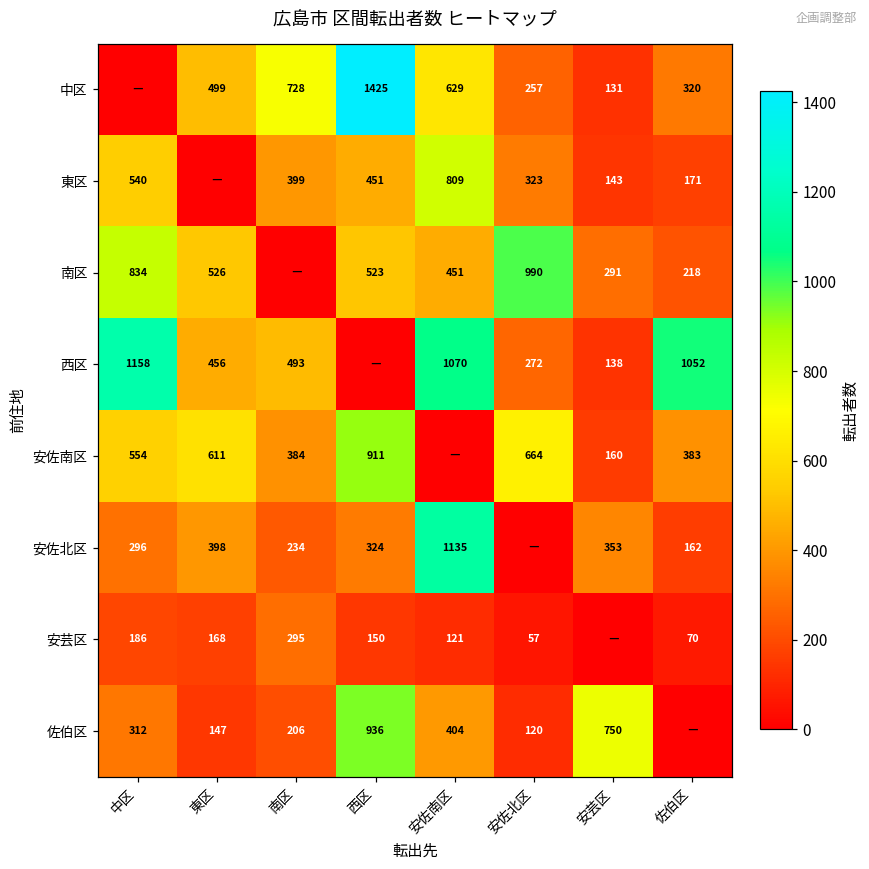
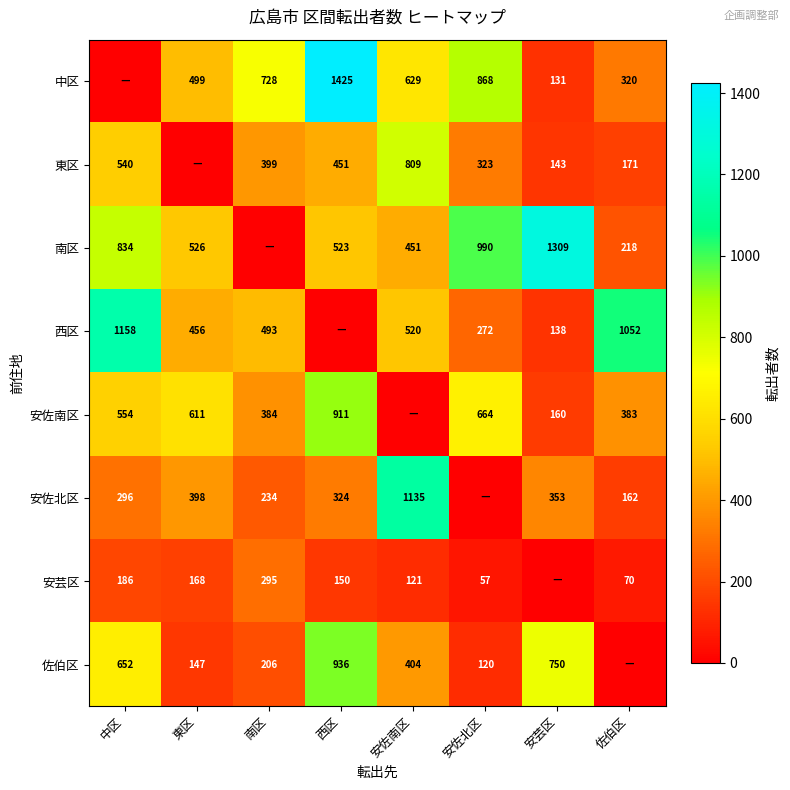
  {
    "中区": {
      "東区": 499,
      "南区": 728,
      "西区": 1425,
      "安佐南区": 629,
-     "安佐北区": 257,
+     "安佐北区": 868,
      "安芸区": 131,
      "佐伯区": 320
    },
    "東区": {
      "中区": 540,
      "南区": 399,
      "西区": 451,
      "安佐南区": 809,
      "安佐北区": 323,
      "安芸区": 143,
      "佐伯区": 171
    },
    "南区": {
      "中区": 834,
      "東区": 526,
      "西区": 523,
      "安佐南区": 451,
      "安佐北区": 990,
-     "安芸区": 291,
+     "安芸区": 1309,
      "佐伯区": 218
    },
    "西区": {
      "中区": 1158,
      "東区": 456,
      "南区": 493,
-     "安佐南区": 1070,
+     "安佐南区": 520,
      "安佐北区": 272,
      "安芸区": 138,
      "佐伯区": 1052
    },
    "安佐南区": {
      "中区": 554,
      "東区": 611,
      "南区": 384,
      "西区": 911,
      "安佐北区": 664,
      "安芸区": 160,
      "佐伯区": 383
    },
    "安佐北区": {
      "中区": 296,
      "東区": 398,
      "南区": 234,
      "西区": 324,
      "安佐南区": 1135,
      "安芸区": 353,
      "佐伯区": 162
    },
    "安芸区": {
      "中区": 186,
      "東区": 168,
      "南区": 295,
      "西区": 150,
      "安佐南区": 121,
      "安佐北区": 57,
      "佐伯区": 70
    },
    "佐伯区": {
-     "中区": 312,
+     "中区": 652,
      "東区": 147,
      "南区": 206,
      "西区": 936,
      "安佐南区": 404,
      "安佐北区": 120,
      "安芸区": 750
    }
  }
